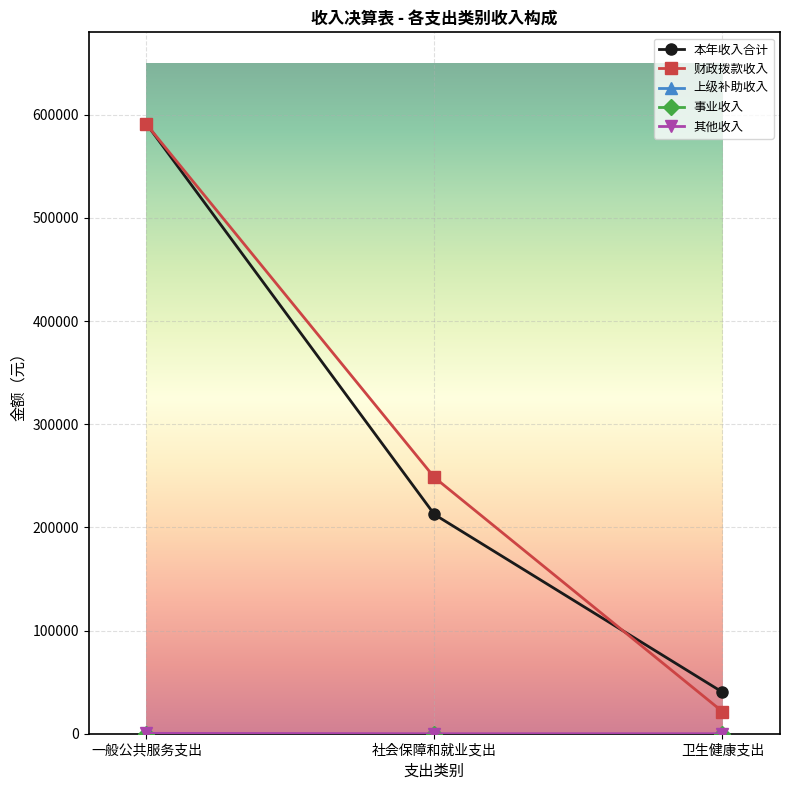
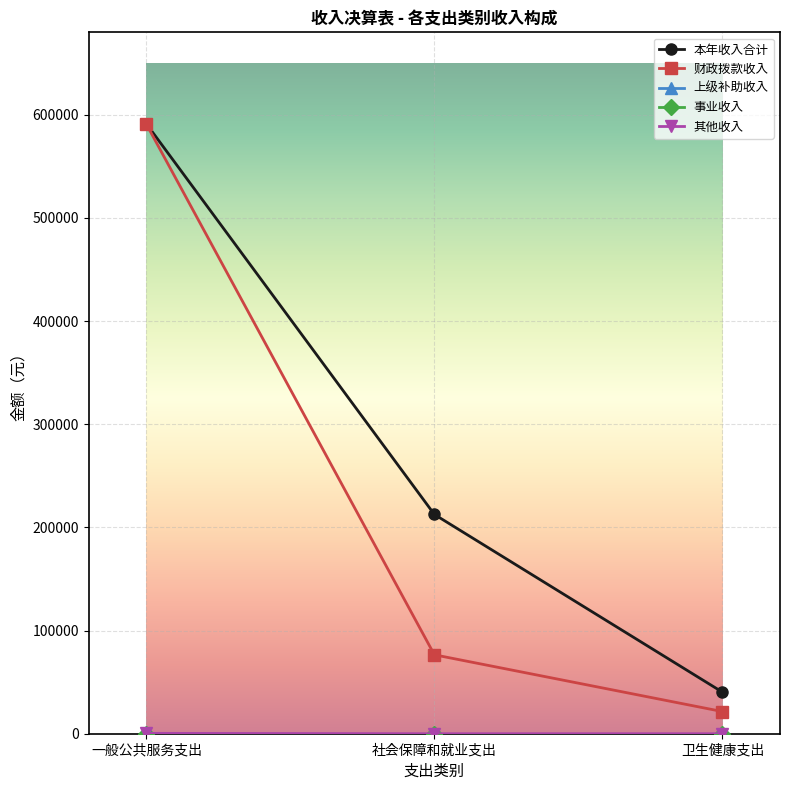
  {
    "本年收入合计": {
      "社会保障和就业支出": 213000,
      "卫生健康支出": 40000
    },
    "财政拨款收入": {
-     "社会保障和就业支出": 248000,
+     "社会保障和就业支出": 77000,
      "卫生健康支出": 21000
    }
  }
